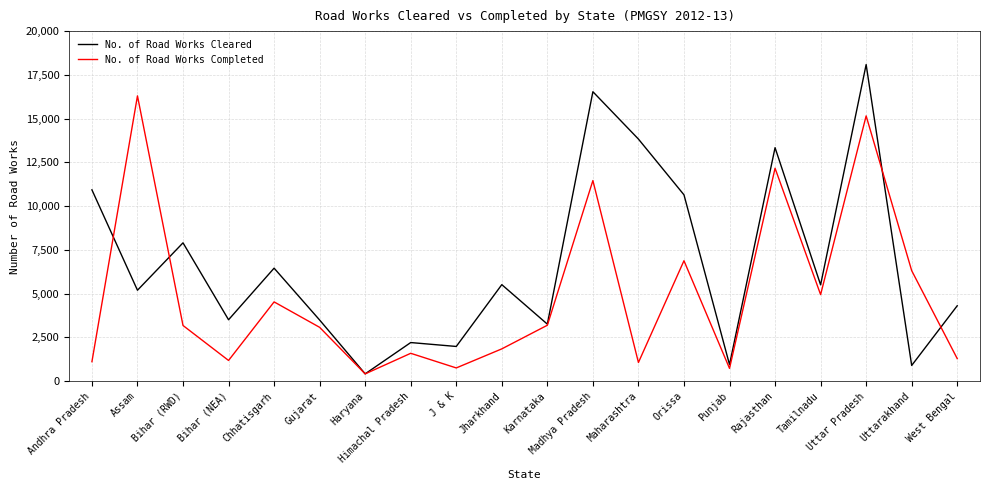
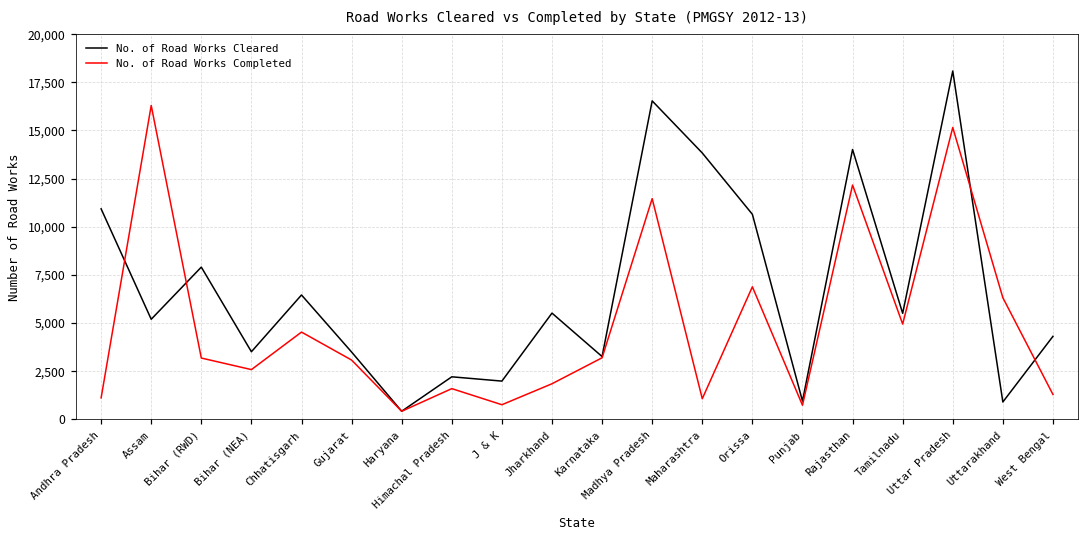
  {
    "No. of Road Works Cleared": {
      "Andhra Pradesh": "10,900",
      "Assam": "5,200",
      "Bihar (RWD)": "7,900",
      "Bihar (NEA)": "3,500",
      "Chhatisgarh": "6,500",
      "Gujarat": "3,500",
      "Himachal Pradesh": "2,200",
      "J & K": "2,000",
      "Jharkhand": "5,500",
      "Madhya Pradesh": "16,500",
      "Maharashtra": "13,800",
      "Orissa": "10,600",
      "Punjab": "900",
-     "Rajasthan": "13,300",
+     "Rajasthan": "14,000",
      "Tamilnadu": "5,500",
      "Uttar Pradesh": "18,100",
      "Uttarakhand": "900",
      "West Bengal": "4,300"
    },
    "No. of Road Works Completed": {
      "Andhra Pradesh": "1,100",
      "Assam": "16,300",
      "Bihar (RWD)": "3,200",
-     "Bihar (NEA)": "1,200",
+     "Bihar (NEA)": "2,600",
      "Chhatisgarh": "4,500",
      "Gujarat": "3,100",
      "Himachal Pradesh": "1,600",
      "J & K": "800",
      "Jharkhand": "1,800",
      "Madhya Pradesh": "11,500",
      "Maharashtra": "1,100",
      "Orissa": "6,900",
      "Punjab": "700",
      "Rajasthan": "12,200",
      "Tamilnadu": "4,900",
      "Uttar Pradesh": "15,200",
      "Uttarakhand": "6,300",
      "West Bengal": "1,300"
    }
  }
